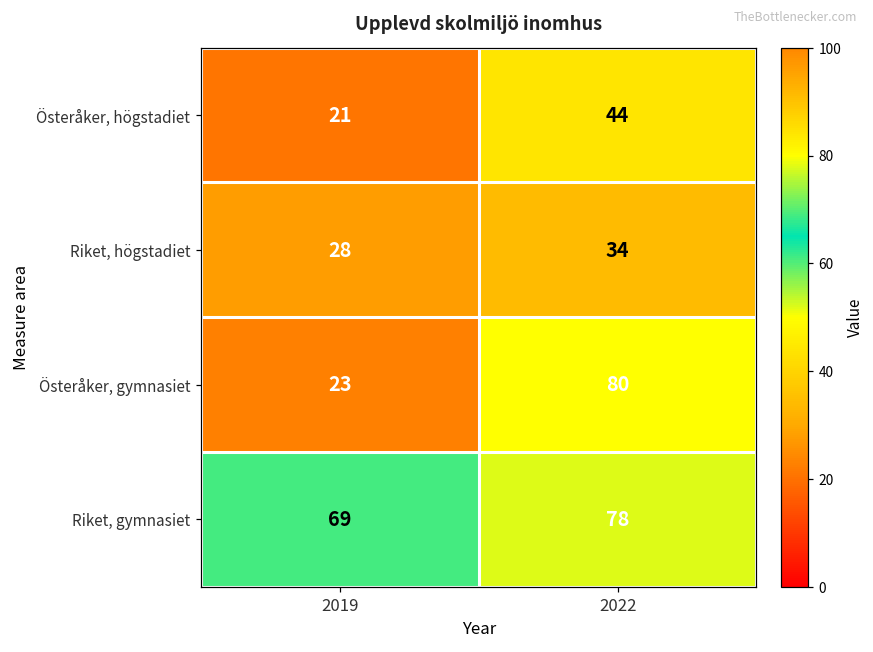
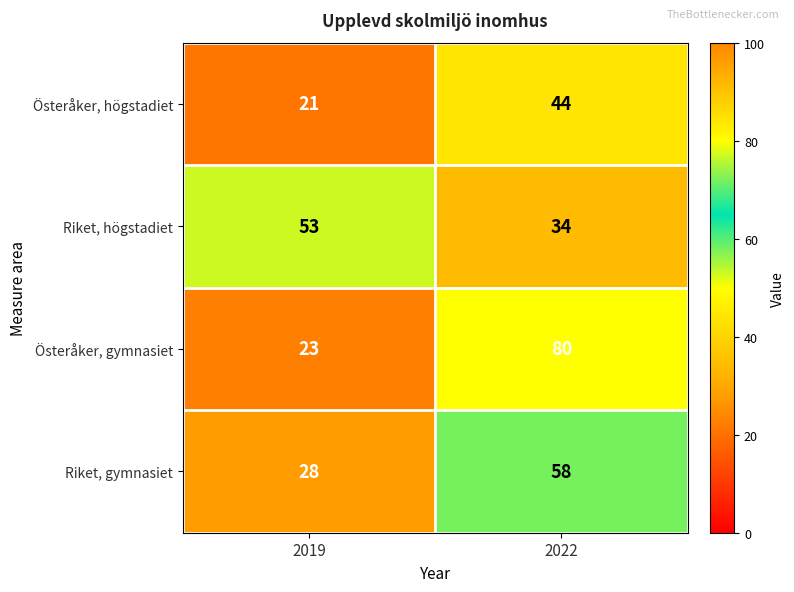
  {
    "Österåker, högstadiet": {
      "2019": 21,
      "2022": 44
    },
    "Riket, högstadiet": {
-     "2019": 28,
+     "2019": 53,
      "2022": 34
    },
    "Österåker, gymnasiet": {
      "2019": 23,
      "2022": 80
    },
    "Riket, gymnasiet": {
-     "2019": 69,
-     "2022": 78
+     "2019": 28,
+     "2022": 58
    }
  }
